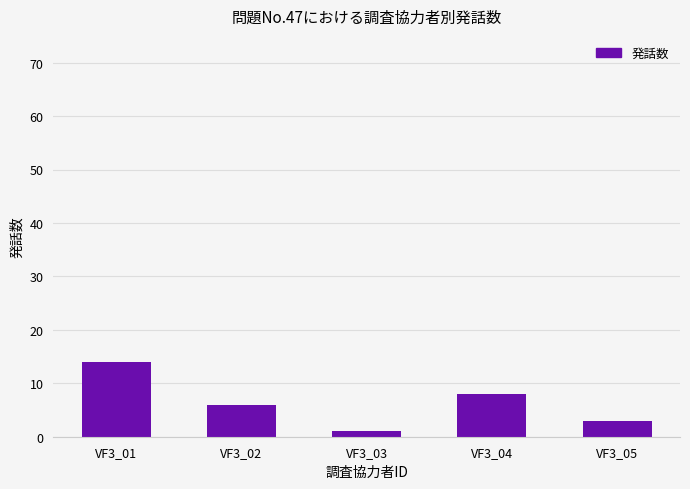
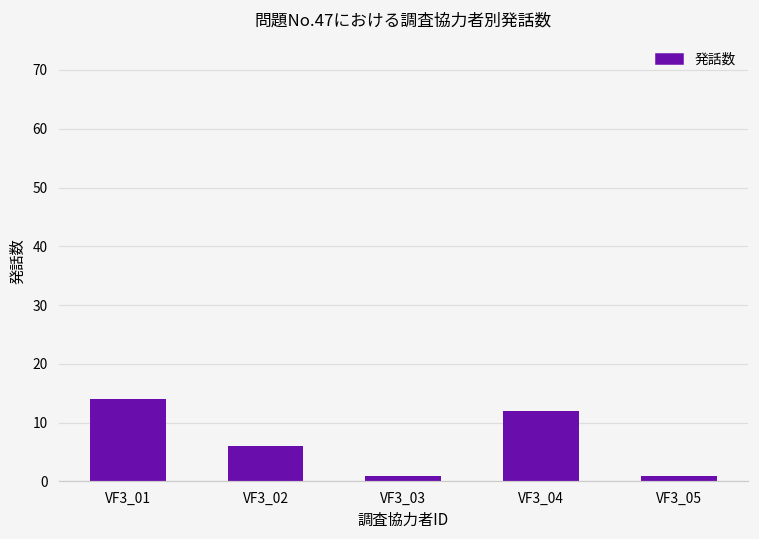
  {
    "VF3_01": 14,
    "VF3_02": 6,
    "VF3_03": 1,
-   "VF3_04": 8,
-   "VF3_05": 3
+   "VF3_04": 12,
+   "VF3_05": 1
  }
